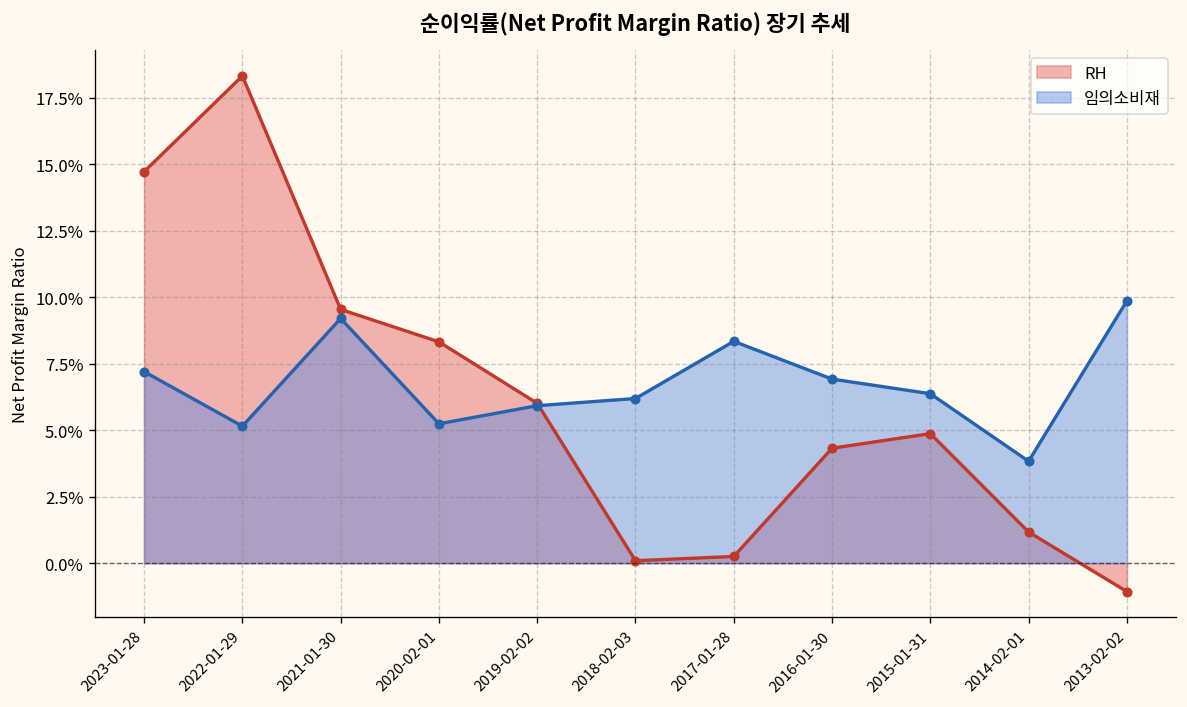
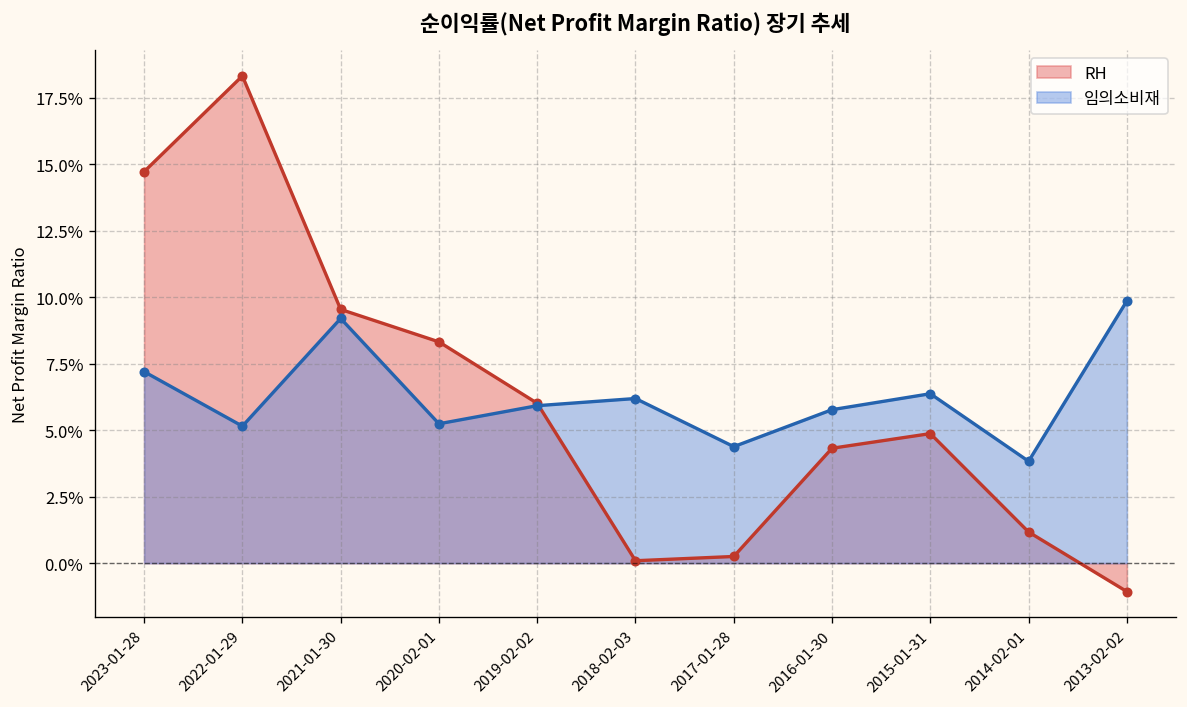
  {
    "임의소비재": {
      "2023-01-28": "7.2%",
      "2022-01-29": "5.1%",
      "2021-01-30": "9.2%",
      "2020-02-01": "5.2%",
      "2018-02-03": "6.2%",
-     "2017-01-28": "8.3%",
-     "2016-01-30": "6.9%",
+     "2017-01-28": "4.4%",
+     "2016-01-30": "5.8%",
      "2015-01-31": "6.4%",
      "2014-02-01": "3.8%",
      "2013-02-02": "9.9%"
    }
  }
